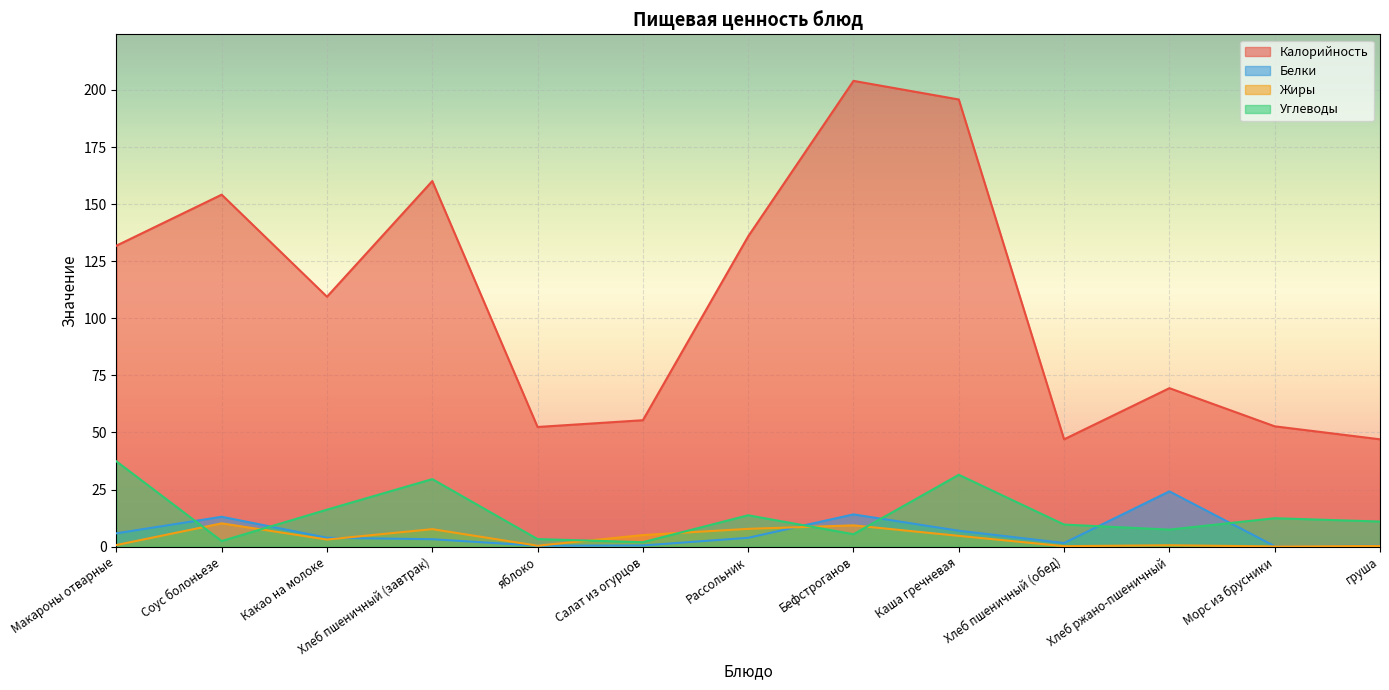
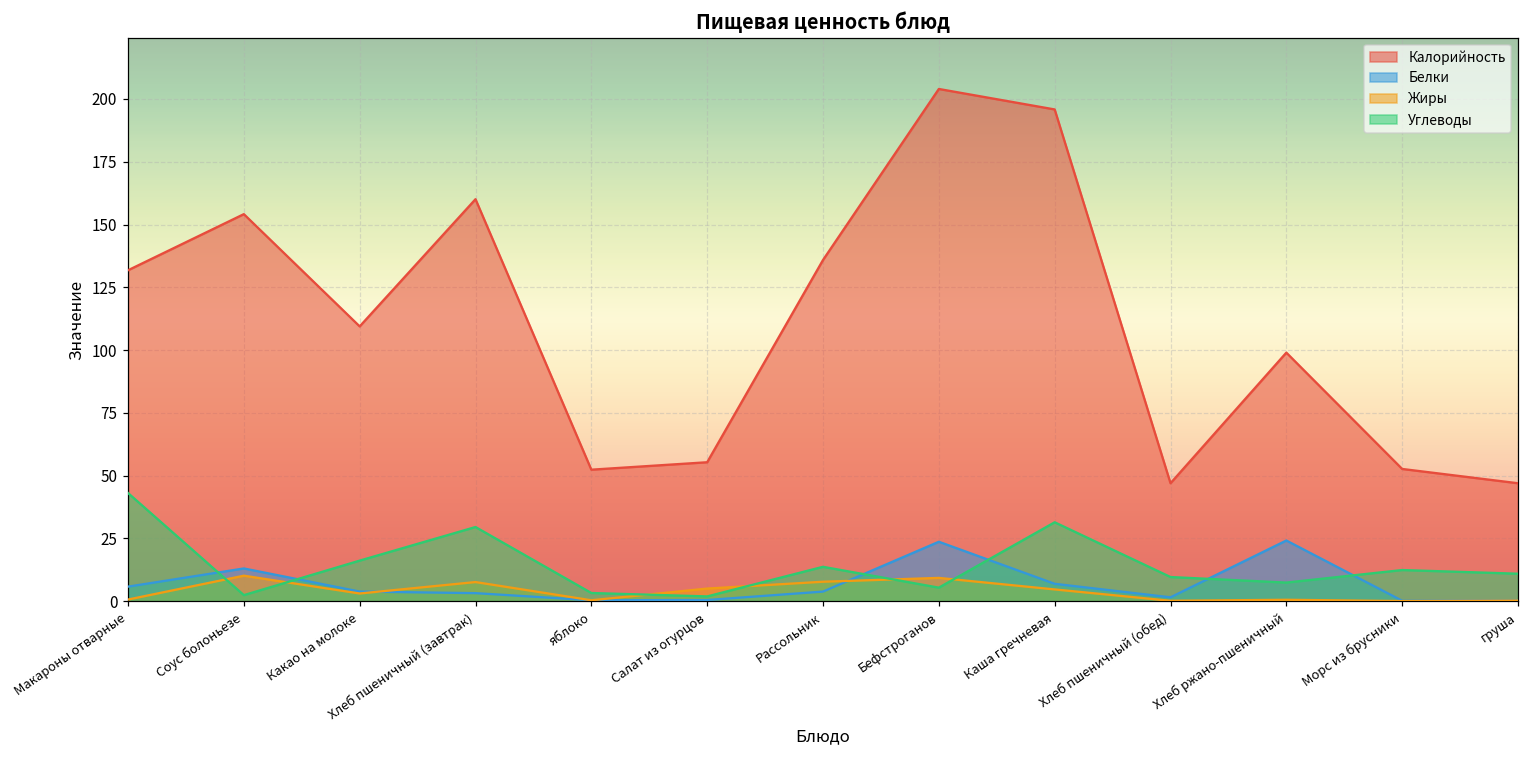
  {
    "Калорийность": {
      "Макароны отварные": 132,
      "Соус болоньезе": 154,
      "Какао на молоке": 109,
      "Хлеб пшеничный (завтрак)": 160,
      "яблоко": 52,
      "Салат из огурцов": 55,
      "Рассольник": 136,
      "Бефстроганов": 204,
      "Каша гречневая": 196,
      "Хлеб пшеничный (обед)": 47,
-     "Хлеб ржано-пшеничный": 69,
+     "Хлеб ржано-пшеничный": 99,
      "Морс из брусники": 53,
      "груша": 47
    },
    "Белки": {
      "Макароны отварные": 6,
      "Соус болоньезе": 13,
      "Хлеб пшеничный (завтрак)": 3,
      "Салат из огурцов": 1,
      "Рассольник": 4,
-     "Бефстроганов": 14,
+     "Бефстроганов": 24,
      "Каша гречневая": 7,
      "Хлеб пшеничный (обед)": 2,
      "Хлеб ржано-пшеничный": 24
    },
    "Жиры": {
      "Макароны отварные": 1,
      "Соус болоньезе": 10,
      "Хлеб пшеничный (завтрак)": 8,
      "Салат из огурцов": 5,
      "Рассольник": 8,
      "Бефстроганов": 9,
      "Каша гречневая": 5,
      "Хлеб пшеничный (обед)": 0,
      "Хлеб ржано-пшеничный": 1
    },
    "Углеводы": {
-     "Макароны отварные": 37,
+     "Макароны отварные": 43,
      "Соус болоньезе": 2,
      "Какао на молоке": 16,
      "Хлеб пшеничный (завтрак)": 30,
      "яблоко": 3,
      "Салат из огурцов": 2,
      "Рассольник": 14,
      "Бефстроганов": 5,
      "Каша гречневая": 31,
      "Хлеб пшеничный (обед)": 10,
      "Хлеб ржано-пшеничный": 7,
      "Морс из брусники": 12,
      "груша": 11
    }
  }
